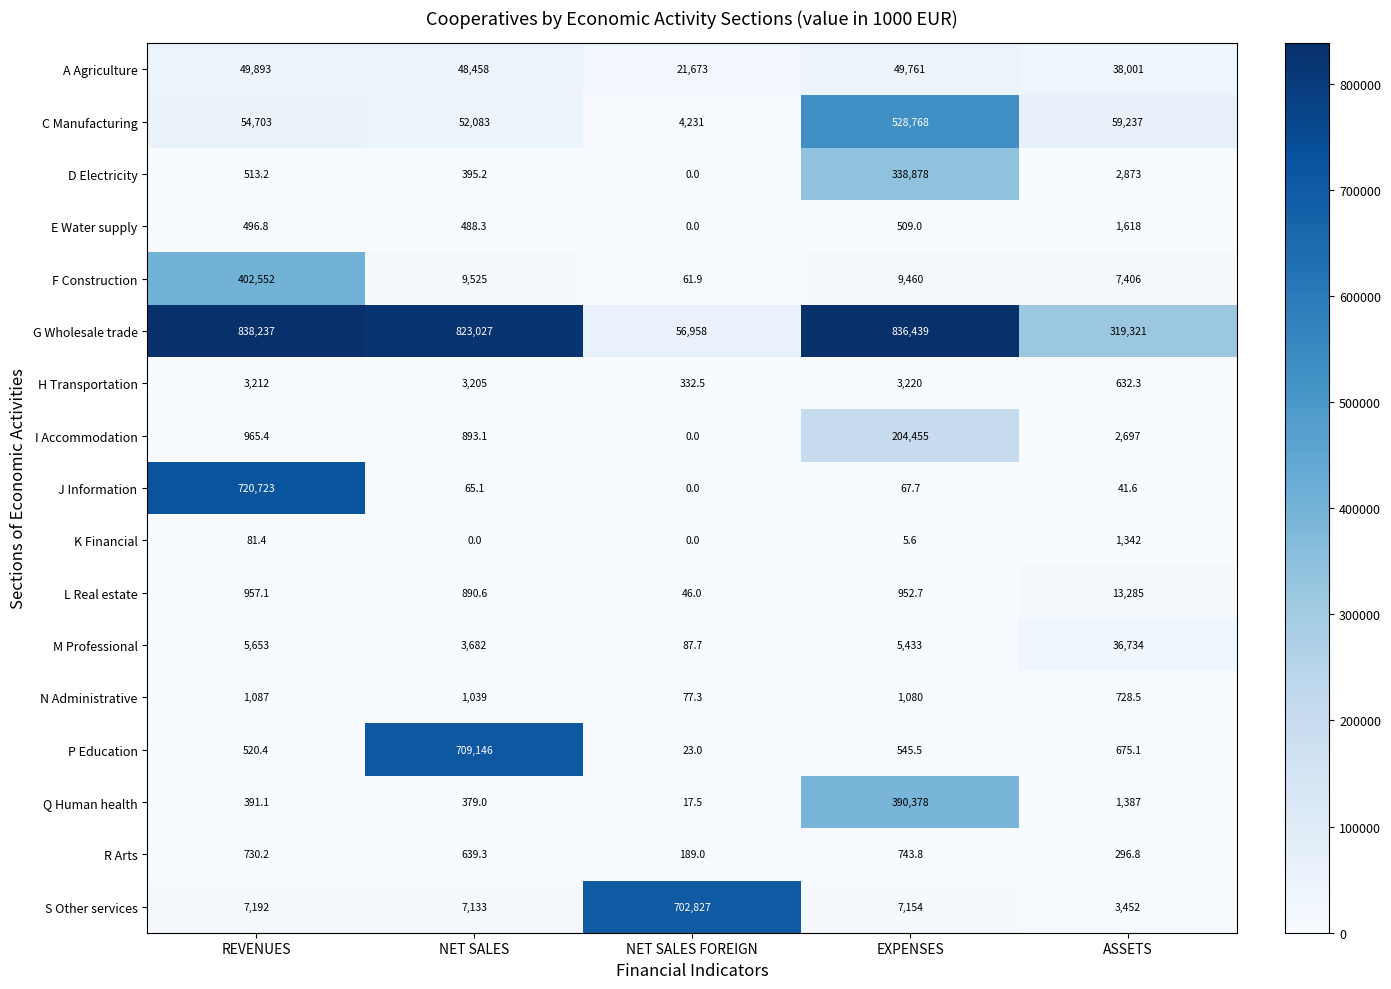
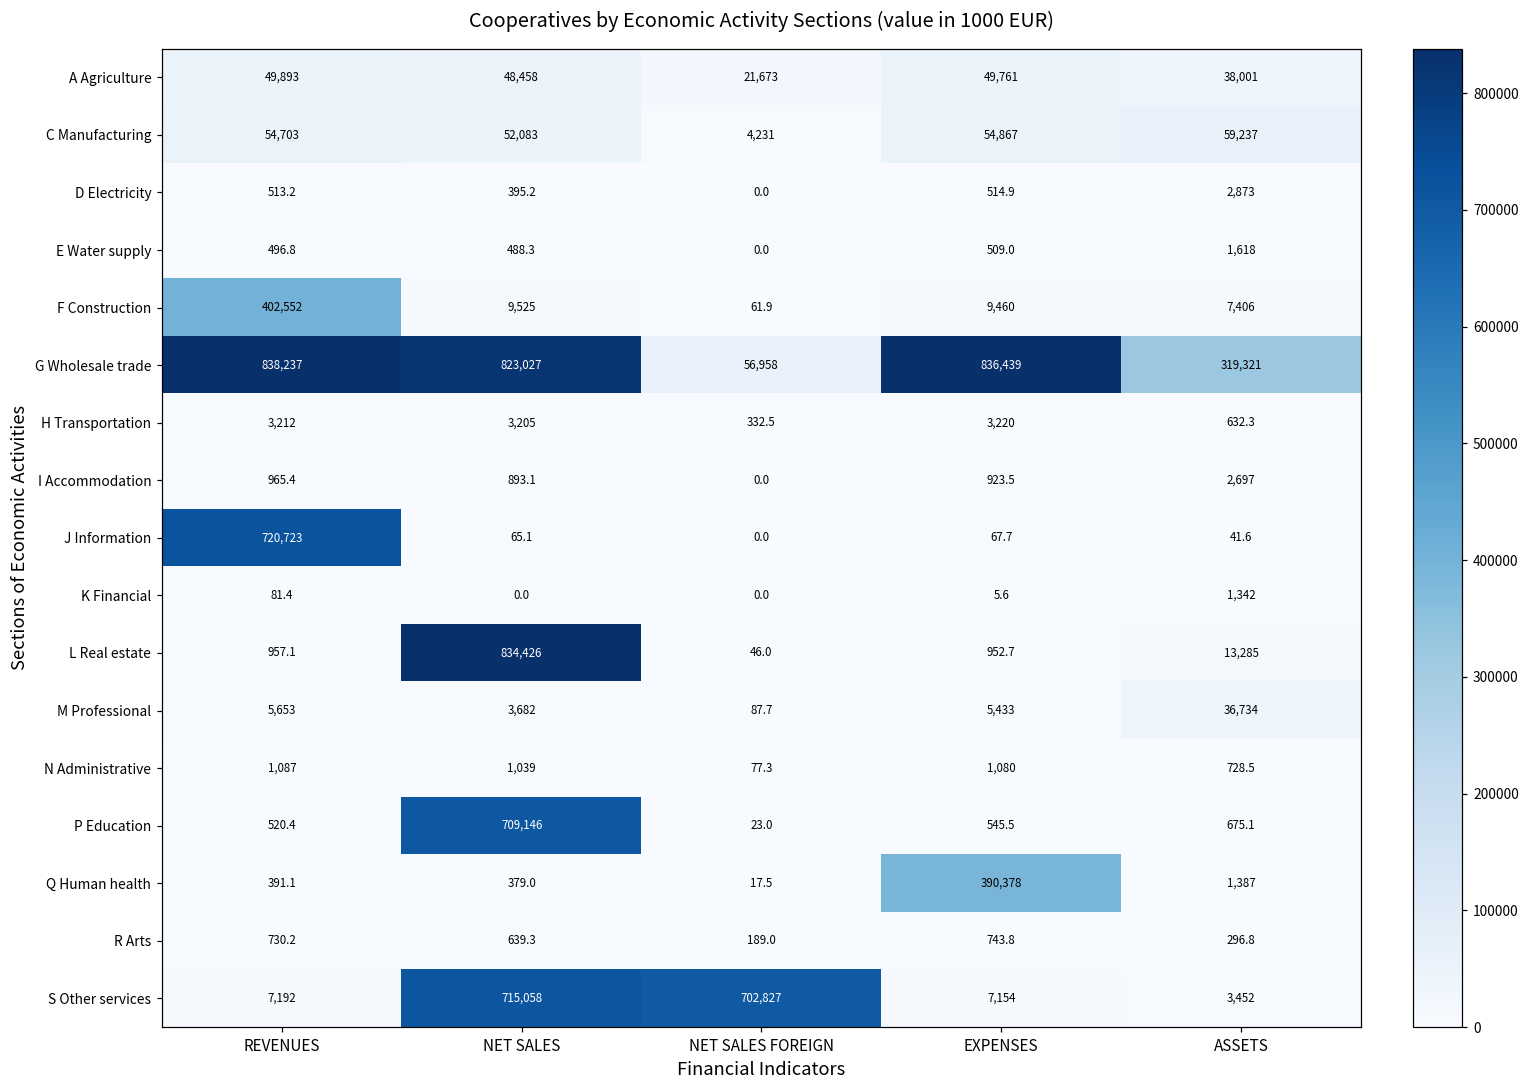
  {
    "A Agriculture": {
      "REVENUES": "49,893",
      "NET SALES": "48,458",
      "NET SALES FOREIGN": "21,673",
      "EXPENSES": "49,761",
      "ASSETS": "38,001"
    },
    "C Manufacturing": {
      "REVENUES": "54,703",
      "NET SALES": "52,083",
      "NET SALES FOREIGN": "4,231",
-     "EXPENSES": "528,768",
+     "EXPENSES": "54,867",
      "ASSETS": "59,237"
    },
    "D Electricity": {
      "REVENUES": "513.2",
      "NET SALES": "395.2",
      "NET SALES FOREIGN": "0.0",
-     "EXPENSES": "338,878",
+     "EXPENSES": "514.9",
      "ASSETS": "2,873"
    },
    "E Water supply": {
      "REVENUES": "496.8",
      "NET SALES": "488.3",
      "NET SALES FOREIGN": "0.0",
      "EXPENSES": "509.0",
      "ASSETS": "1,618"
    },
    "F Construction": {
      "REVENUES": "402,552",
      "NET SALES": "9,525",
      "NET SALES FOREIGN": "61.9",
      "EXPENSES": "9,460",
      "ASSETS": "7,406"
    },
    "G Wholesale trade": {
      "REVENUES": "838,237",
      "NET SALES": "823,027",
      "NET SALES FOREIGN": "56,958",
      "EXPENSES": "836,439",
      "ASSETS": "319,321"
    },
    "H Transportation": {
      "REVENUES": "3,212",
      "NET SALES": "3,205",
      "NET SALES FOREIGN": "332.5",
      "EXPENSES": "3,220",
      "ASSETS": "632.3"
    },
    "I Accommodation": {
      "REVENUES": "965.4",
      "NET SALES": "893.1",
      "NET SALES FOREIGN": "0.0",
-     "EXPENSES": "204,455",
+     "EXPENSES": "923.5",
      "ASSETS": "2,697"
    },
    "J Information": {
      "REVENUES": "720,723",
      "NET SALES": "65.1",
      "NET SALES FOREIGN": "0.0",
      "EXPENSES": "67.7",
      "ASSETS": "41.6"
    },
    "K Financial": {
      "REVENUES": "81.4",
      "NET SALES": "0.0",
      "NET SALES FOREIGN": "0.0",
      "EXPENSES": "5.6",
      "ASSETS": "1,342"
    },
    "L Real estate": {
      "REVENUES": "957.1",
-     "NET SALES": "890.6",
+     "NET SALES": "834,426",
      "NET SALES FOREIGN": "46.0",
      "EXPENSES": "952.7",
      "ASSETS": "13,285"
    },
    "M Professional": {
      "REVENUES": "5,653",
      "NET SALES": "3,682",
      "NET SALES FOREIGN": "87.7",
      "EXPENSES": "5,433",
      "ASSETS": "36,734"
    },
    "N Administrative": {
      "REVENUES": "1,087",
      "NET SALES": "1,039",
      "NET SALES FOREIGN": "77.3",
      "EXPENSES": "1,080",
      "ASSETS": "728.5"
    },
    "P Education": {
      "REVENUES": "520.4",
      "NET SALES": "709,146",
      "NET SALES FOREIGN": "23.0",
      "EXPENSES": "545.5",
      "ASSETS": "675.1"
    },
    "Q Human health": {
      "REVENUES": "391.1",
      "NET SALES": "379.0",
      "NET SALES FOREIGN": "17.5",
      "EXPENSES": "390,378",
      "ASSETS": "1,387"
    },
    "R Arts": {
      "REVENUES": "730.2",
      "NET SALES": "639.3",
      "NET SALES FOREIGN": "189.0",
      "EXPENSES": "743.8",
      "ASSETS": "296.8"
    },
    "S Other services": {
      "REVENUES": "7,192",
-     "NET SALES": "7,133",
+     "NET SALES": "715,058",
      "NET SALES FOREIGN": "702,827",
      "EXPENSES": "7,154",
      "ASSETS": "3,452"
    }
  }
